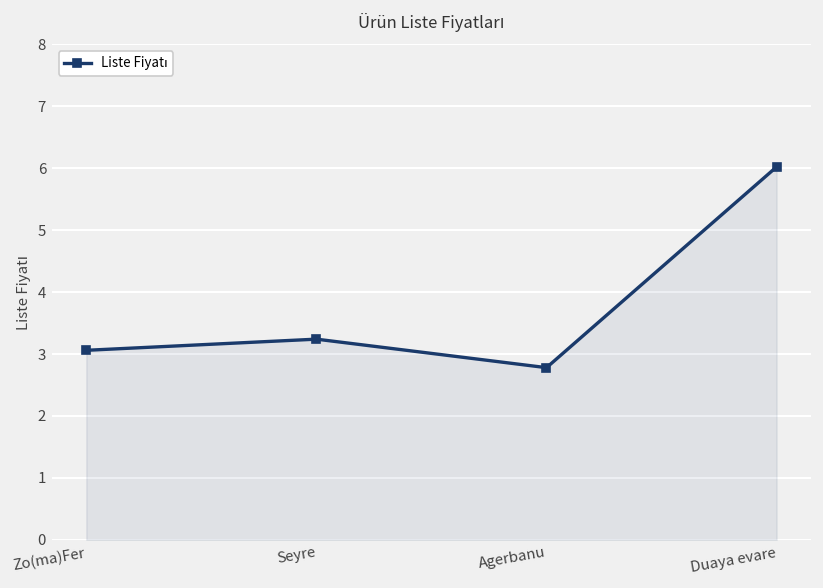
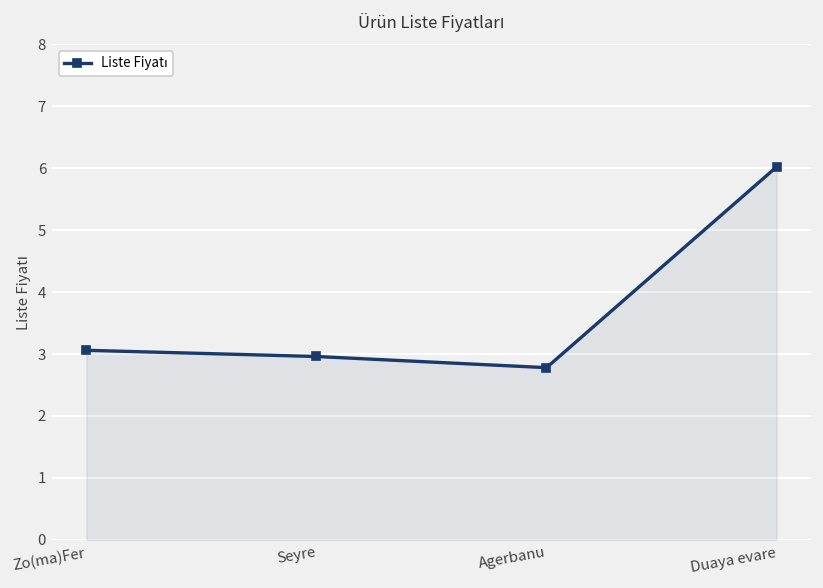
  {
    "Zo(ma)Fer": 3.1,
-   "Seyre": 3.2,
+   "Seyre": 3.0,
    "Agerbanu": 2.8,
    "Duaya evare": 6.0
  }
